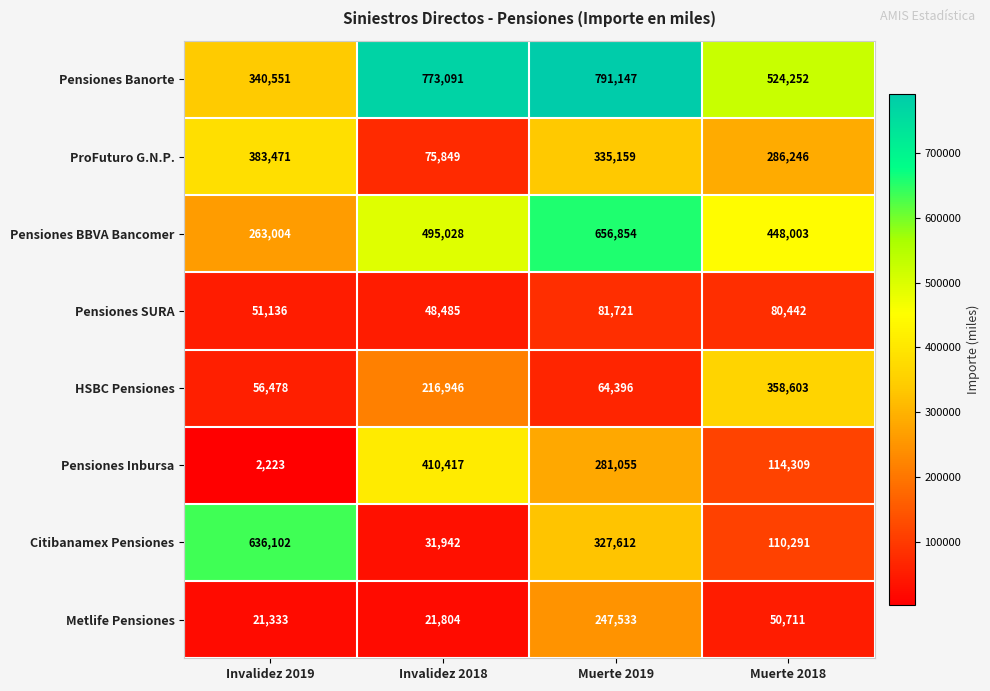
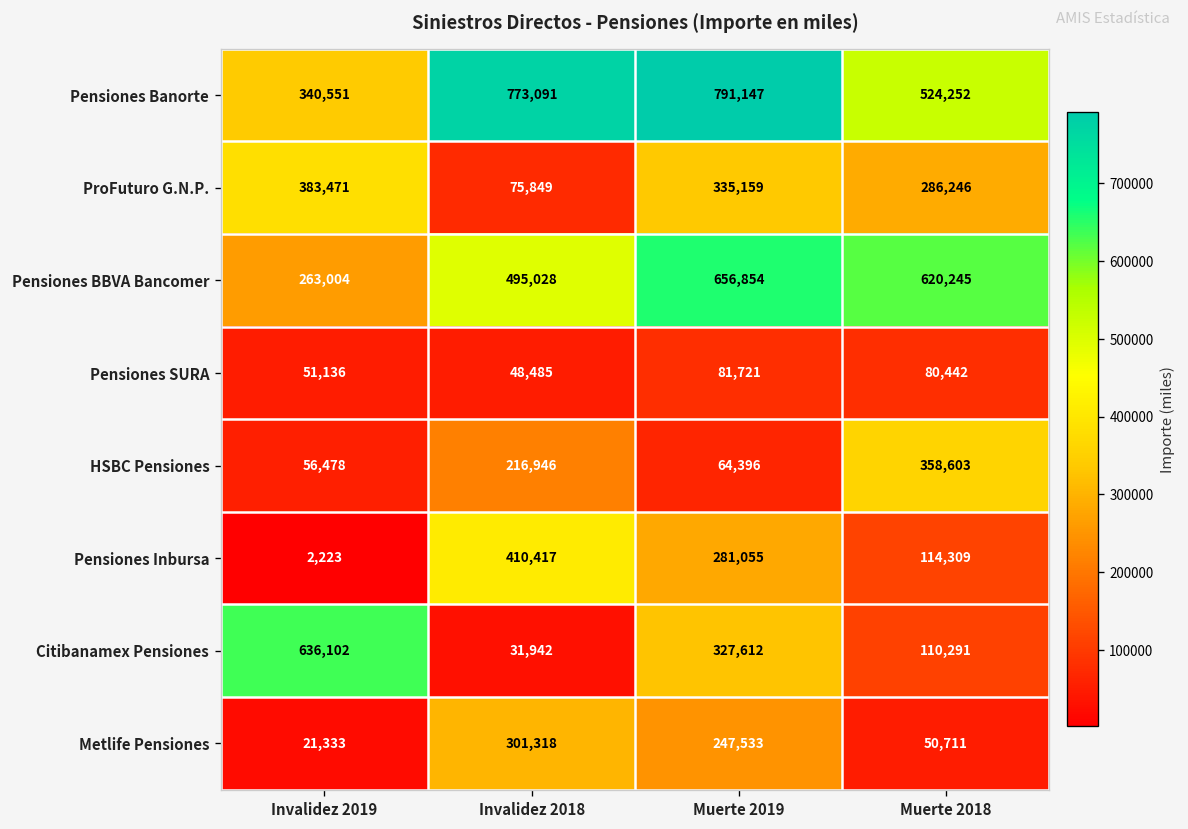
  {
    "Pensiones Banorte": {
      "Invalidez 2019": "340,551",
      "Invalidez 2018": "773,091",
      "Muerte 2019": "791,147",
      "Muerte 2018": "524,252"
    },
    "ProFuturo G.N.P.": {
      "Invalidez 2019": "383,471",
      "Invalidez 2018": "75,849",
      "Muerte 2019": "335,159",
      "Muerte 2018": "286,246"
    },
    "Pensiones BBVA Bancomer": {
      "Invalidez 2019": "263,004",
      "Invalidez 2018": "495,028",
      "Muerte 2019": "656,854",
-     "Muerte 2018": "448,003"
+     "Muerte 2018": "620,245"
    },
    "Pensiones SURA": {
      "Invalidez 2019": "51,136",
      "Invalidez 2018": "48,485",
      "Muerte 2019": "81,721",
      "Muerte 2018": "80,442"
    },
    "HSBC Pensiones": {
      "Invalidez 2019": "56,478",
      "Invalidez 2018": "216,946",
      "Muerte 2019": "64,396",
      "Muerte 2018": "358,603"
    },
    "Pensiones Inbursa": {
      "Invalidez 2019": "2,223",
      "Invalidez 2018": "410,417",
      "Muerte 2019": "281,055",
      "Muerte 2018": "114,309"
    },
    "Citibanamex Pensiones": {
      "Invalidez 2019": "636,102",
      "Invalidez 2018": "31,942",
      "Muerte 2019": "327,612",
      "Muerte 2018": "110,291"
    },
    "Metlife Pensiones": {
      "Invalidez 2019": "21,333",
-     "Invalidez 2018": "21,804",
+     "Invalidez 2018": "301,318",
      "Muerte 2019": "247,533",
      "Muerte 2018": "50,711"
    }
  }
